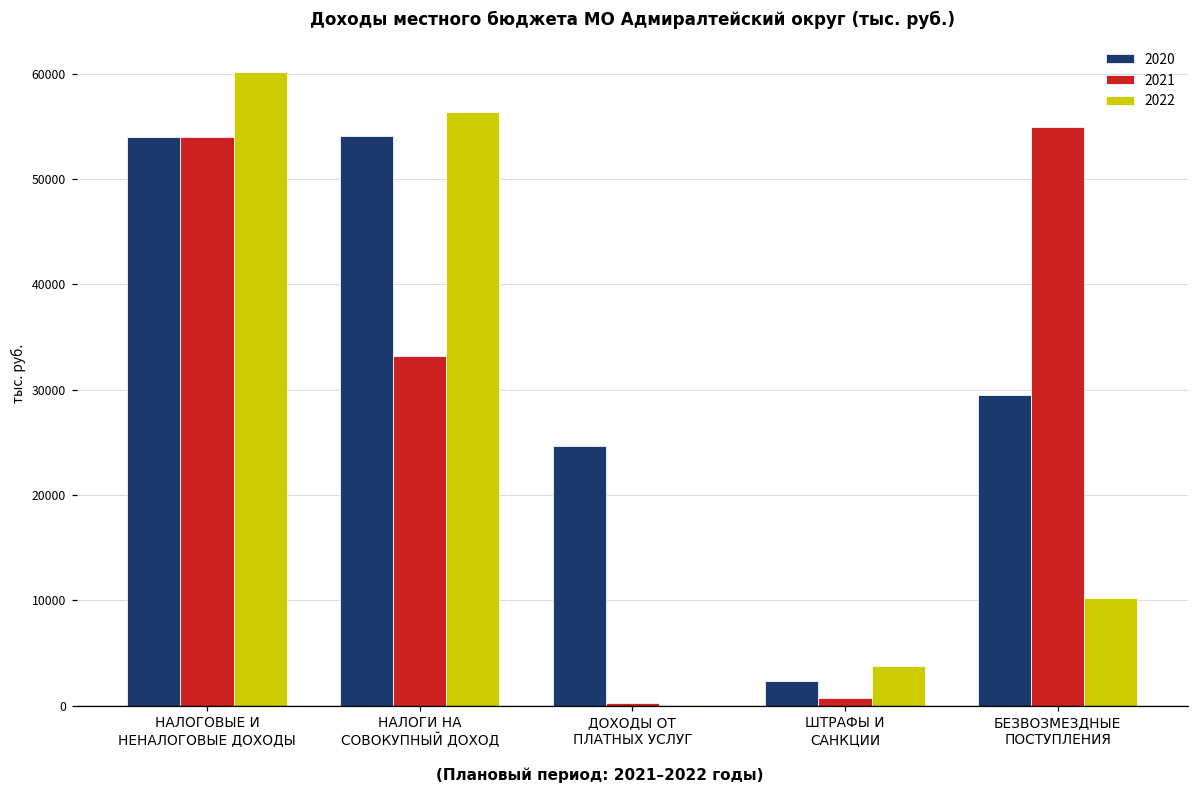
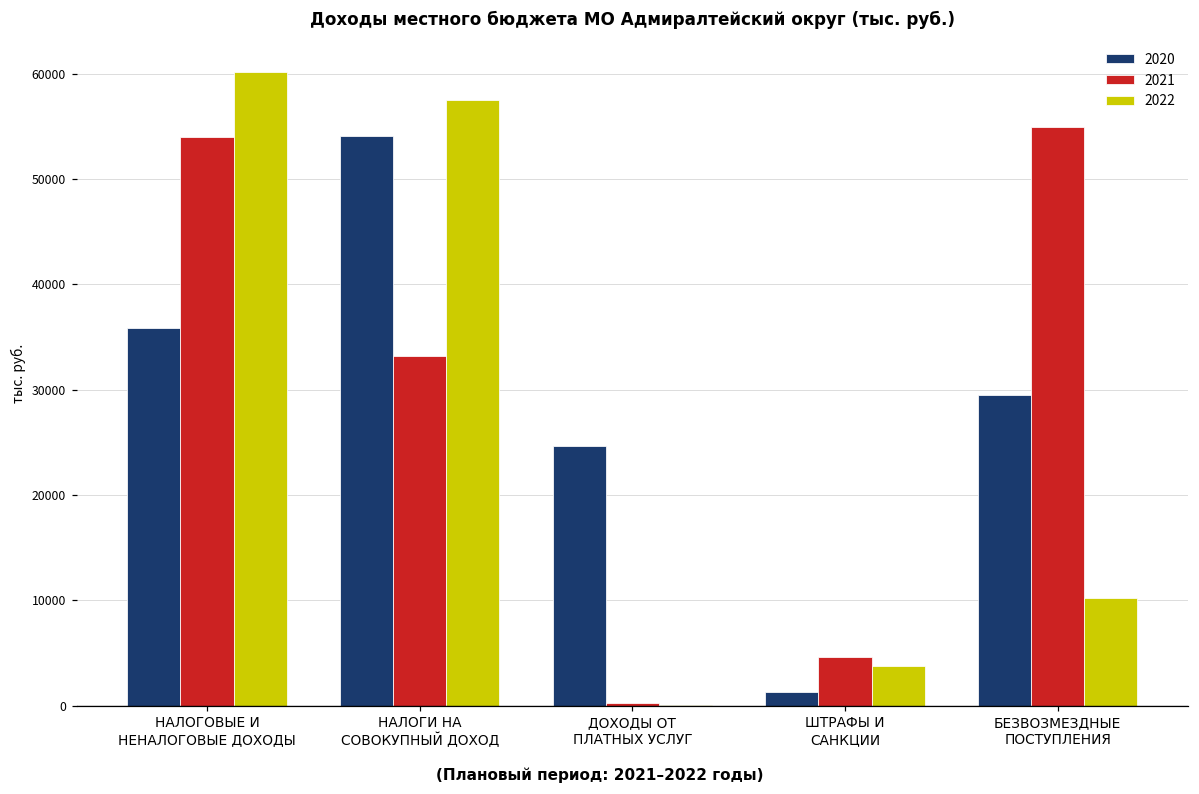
  {
    "2020": {
-     "НАЛОГОВЫЕ И НЕНАЛОГОВЫЕ ДОХОДЫ": 54000,
+     "НАЛОГОВЫЕ И НЕНАЛОГОВЫЕ ДОХОДЫ": 36000,
      "НАЛОГИ НА СОВОКУПНЫЙ ДОХОД": 54000,
      "ДОХОДЫ ОТ ПЛАТНЫХ УСЛУГ": 25000,
-     "ШТРАФЫ И САНКЦИИ": 2000,
+     "ШТРАФЫ И САНКЦИИ": 1000,
      "БЕЗВОЗМЕЗДНЫЕ ПОСТУПЛЕНИЯ": 29000
    },
    "2021": {
      "НАЛОГОВЫЕ И НЕНАЛОГОВЫЕ ДОХОДЫ": 54000,
      "НАЛОГИ НА СОВОКУПНЫЙ ДОХОД": 33000,
-     "ШТРАФЫ И САНКЦИИ": 1000,
+     "ШТРАФЫ И САНКЦИИ": 5000,
      "БЕЗВОЗМЕЗДНЫЕ ПОСТУПЛЕНИЯ": 55000
    },
    "2022": {
      "НАЛОГОВЫЕ И НЕНАЛОГОВЫЕ ДОХОДЫ": 60000,
-     "НАЛОГИ НА СОВОКУПНЫЙ ДОХОД": 56000,
+     "НАЛОГИ НА СОВОКУПНЫЙ ДОХОД": 58000,
      "ШТРАФЫ И САНКЦИИ": 4000,
      "БЕЗВОЗМЕЗДНЫЕ ПОСТУПЛЕНИЯ": 10000
    }
  }
